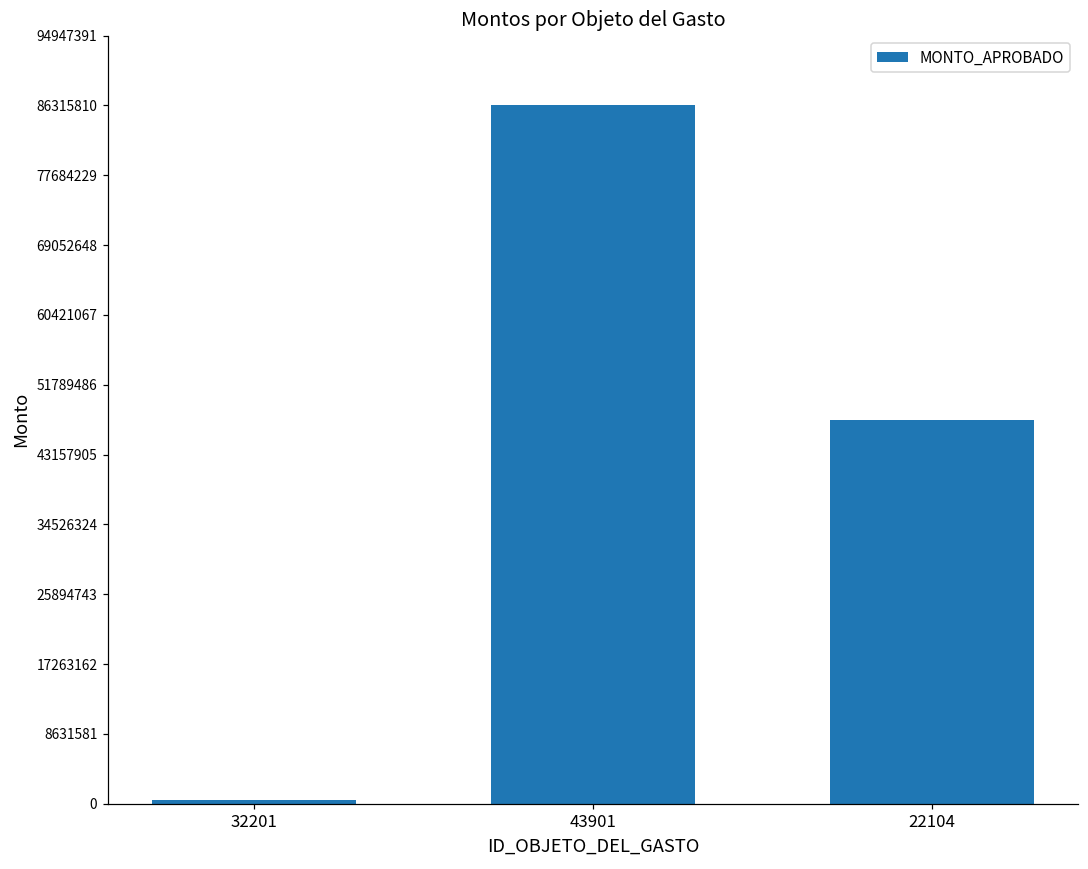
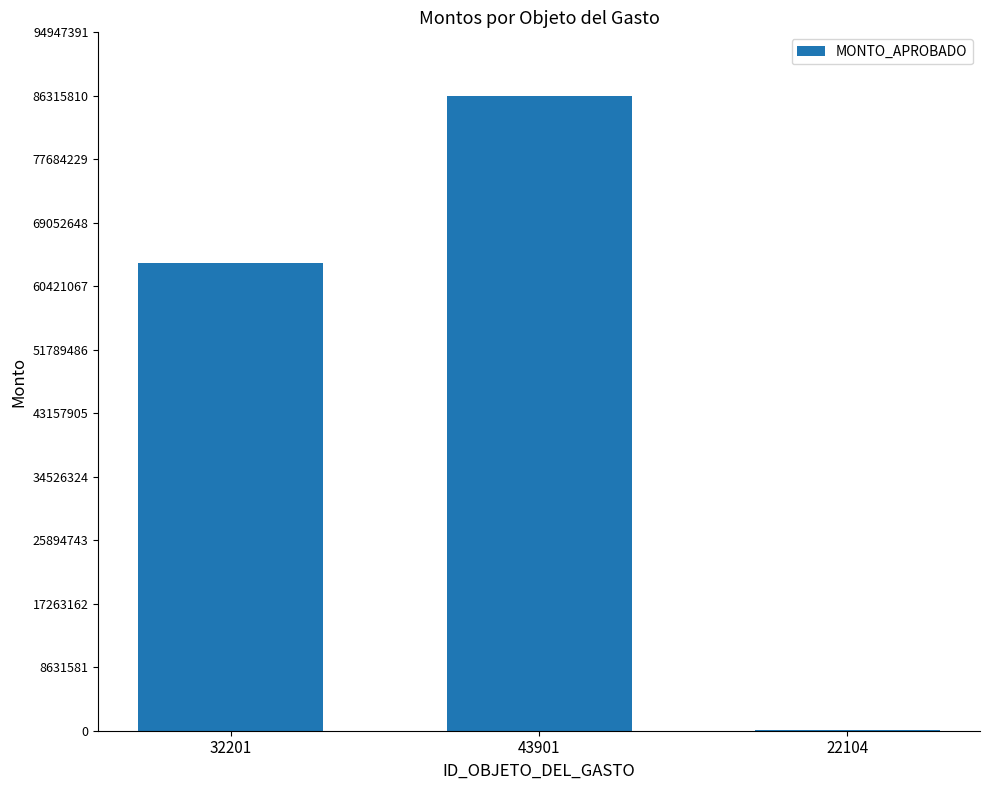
  {
-   "32201": 0,
+   "32201": 64000000,
    "43901": 86000000,
-   "22104": 47000000
+   "22104": 0
  }
